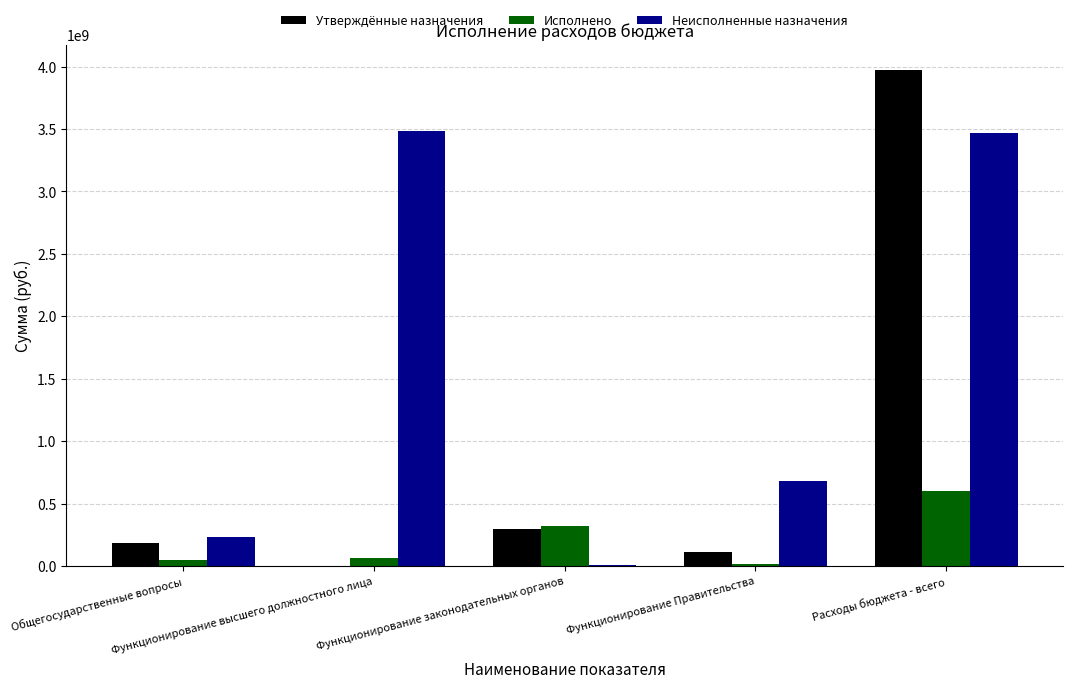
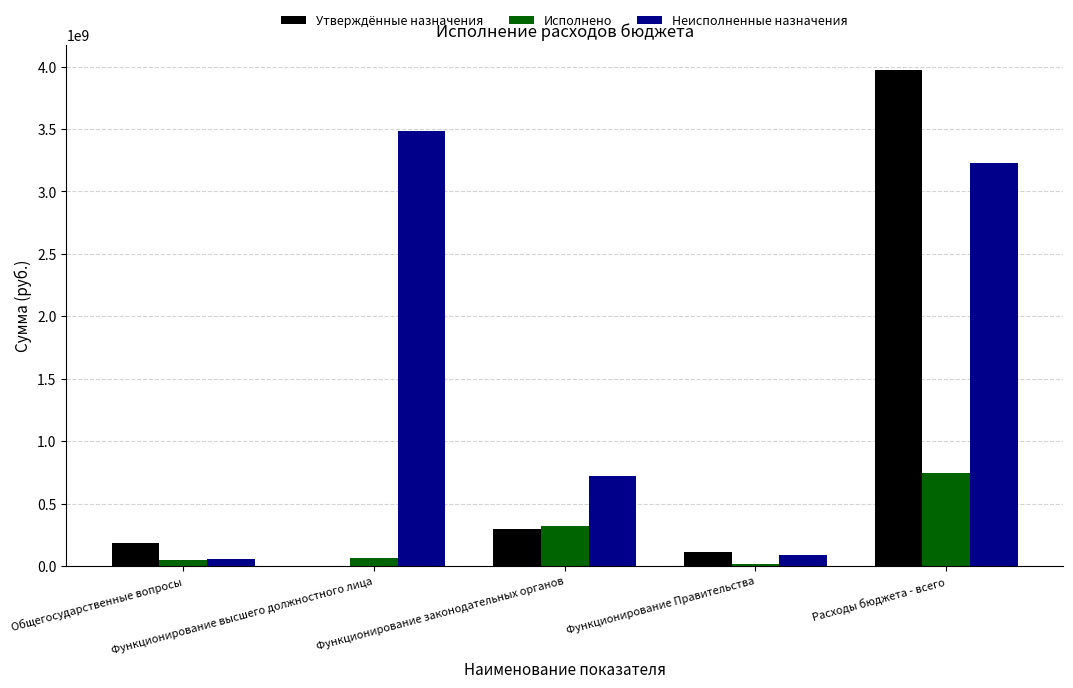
  {
    "Утверждённые назначения": {
      "Общегосударственные вопросы": 190000000,
      "Функционирование законодательных органов": 300000000,
      "Функционирование Правительства": 110000000,
      "Расходы бюджета - всего": 3970000000
    },
    "Исполнено": {
      "Общегосударственные вопросы": 50000000,
      "Функционирование высшего должностного лица": 70000000,
      "Функционирование законодательных органов": 320000000,
-     "Расходы бюджета - всего": 600000000
+     "Расходы бюджета - всего": 740000000
    },
    "Неисполненные назначения": {
-     "Общегосударственные вопросы": 230000000,
+     "Общегосударственные вопросы": 60000000,
      "Функционирование высшего должностного лица": 3480000000,
-     "Функционирование законодательных органов": 10000000,
-     "Функционирование Правительства": 680000000,
-     "Расходы бюджета - всего": 3470000000
+     "Функционирование законодательных органов": 720000000,
+     "Функционирование Правительства": 90000000,
+     "Расходы бюджета - всего": 3230000000
    }
  }
